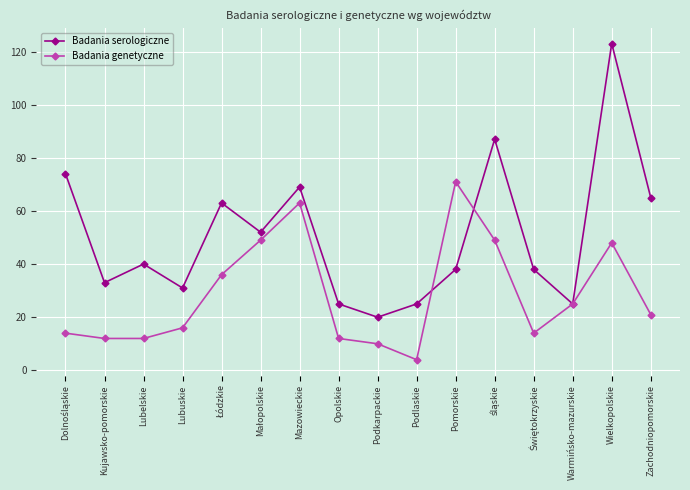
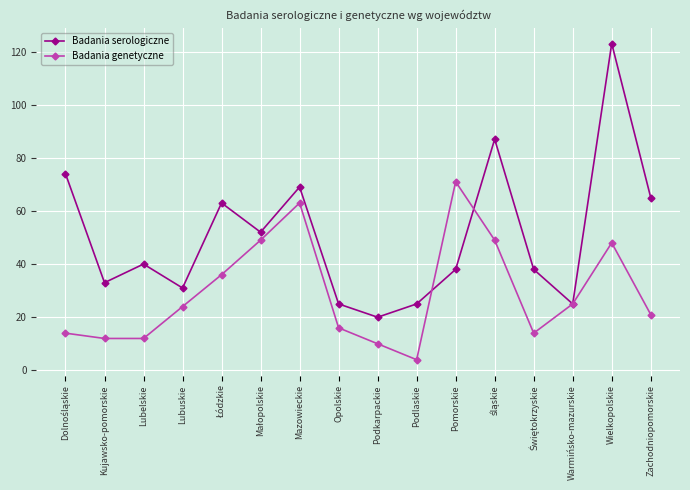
  {
    "Badania serologiczne": {
      "Dolnośląskie": 74,
      "Kujawsko-pomorskie": 33,
      "Lubelskie": 40,
      "Lubuskie": 31,
      "Łódzkie": 63,
      "Małopolskie": 52,
      "Mazowieckie": 69,
      "Opolskie": 25,
      "Podkarpackie": 20,
      "Podlaskie": 25,
      "Pomorskie": 38,
      "śląskie": 87,
      "Świętokrzyskie": 38,
      "Wielkopolskie": 123,
      "Zachodniopomorskie": 65
    },
    "Badania genetyczne": {
      "Dolnośląskie": 14,
      "Kujawsko-pomorskie": 12,
      "Lubelskie": 12,
-     "Lubuskie": 16,
+     "Lubuskie": 24,
      "Łódzkie": 36,
      "Małopolskie": 49,
      "Mazowieckie": 63,
-     "Opolskie": 12,
+     "Opolskie": 16,
      "Podkarpackie": 10,
      "Podlaskie": 4,
      "Pomorskie": 71,
      "śląskie": 49,
      "Świętokrzyskie": 14,
      "Wielkopolskie": 48,
      "Zachodniopomorskie": 21
    }
  }
